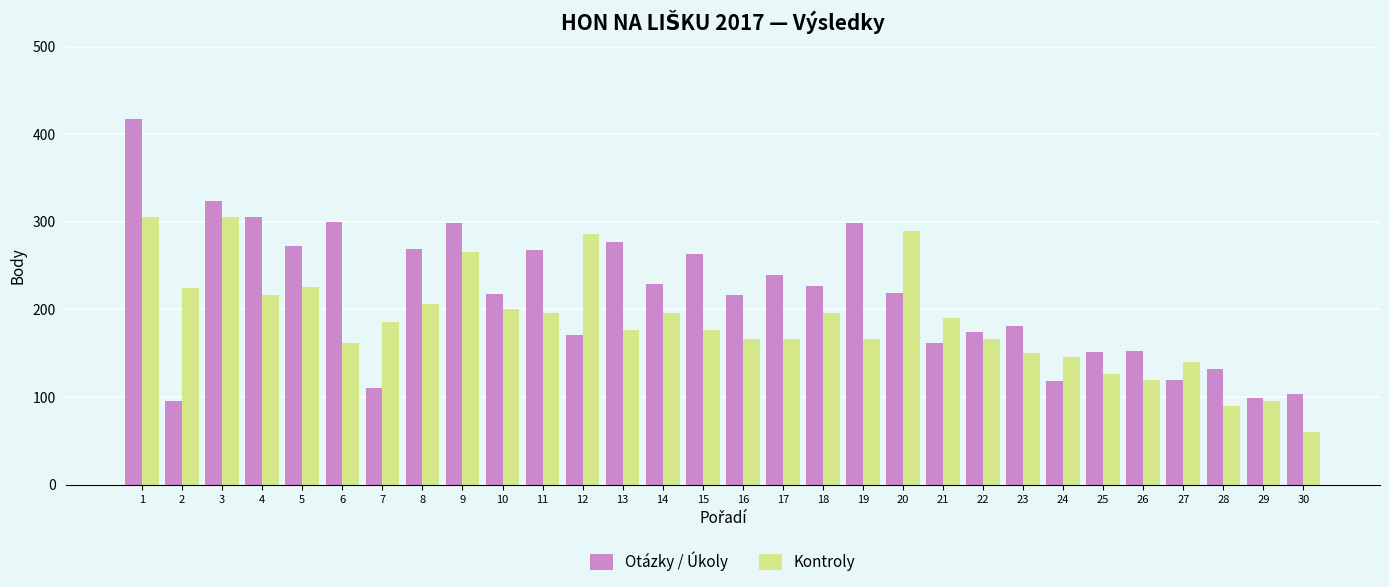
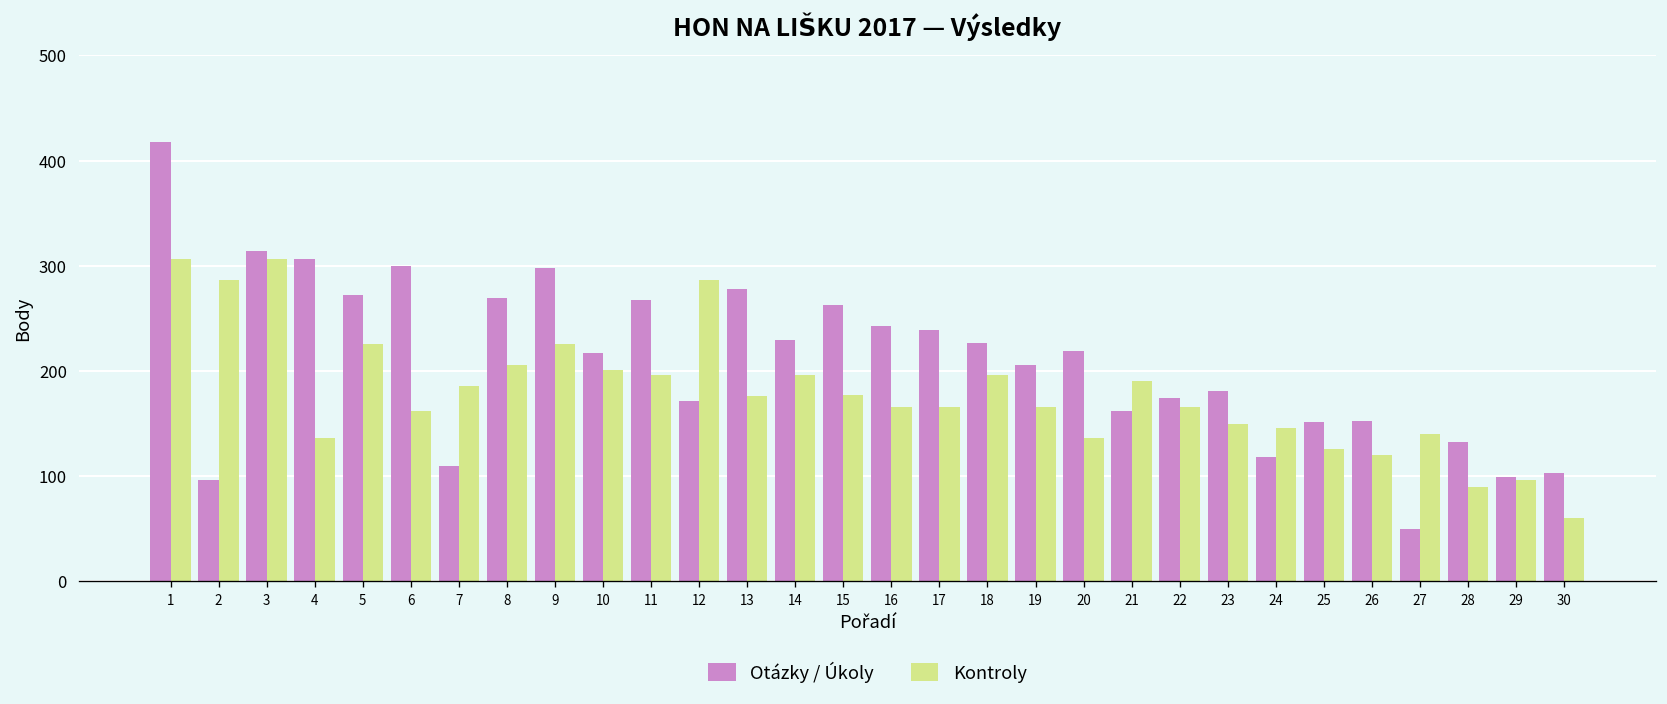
  {
    "Otázky / Úkoly": {
      "1": 420,
      "2": 100,
-     "3": 320,
+     "3": 310,
      "4": 310,
      "5": 270,
      "6": 300,
      "7": 110,
      "8": 270,
      "9": 300,
      "10": 220,
      "11": 270,
      "12": 170,
      "13": 280,
      "14": 230,
      "15": 260,
-     "16": 220,
+     "16": 240,
      "17": 240,
      "18": 230,
-     "19": 300,
+     "19": 210,
      "20": 220,
      "21": 160,
      "22": 170,
      "23": 180,
      "24": 120,
      "25": 150,
      "26": 150,
-     "27": 120,
+     "27": 50,
      "28": 130,
      "29": 100,
      "30": 100
    },
    "Kontroly": {
      "1": 310,
-     "2": 220,
+     "2": 290,
      "3": 310,
-     "4": 220,
+     "4": 140,
      "5": 230,
      "6": 160,
      "7": 190,
      "8": 210,
-     "9": 270,
+     "9": 230,
      "10": 200,
      "11": 200,
      "12": 290,
      "13": 180,
      "14": 200,
      "15": 180,
      "16": 170,
      "17": 170,
      "18": 200,
      "19": 170,
-     "20": 290,
+     "20": 140,
      "21": 190,
      "22": 170,
      "23": 150,
      "24": 150,
      "25": 130,
      "26": 120,
      "27": 140,
      "28": 90,
      "29": 100,
      "30": 60
    }
  }
